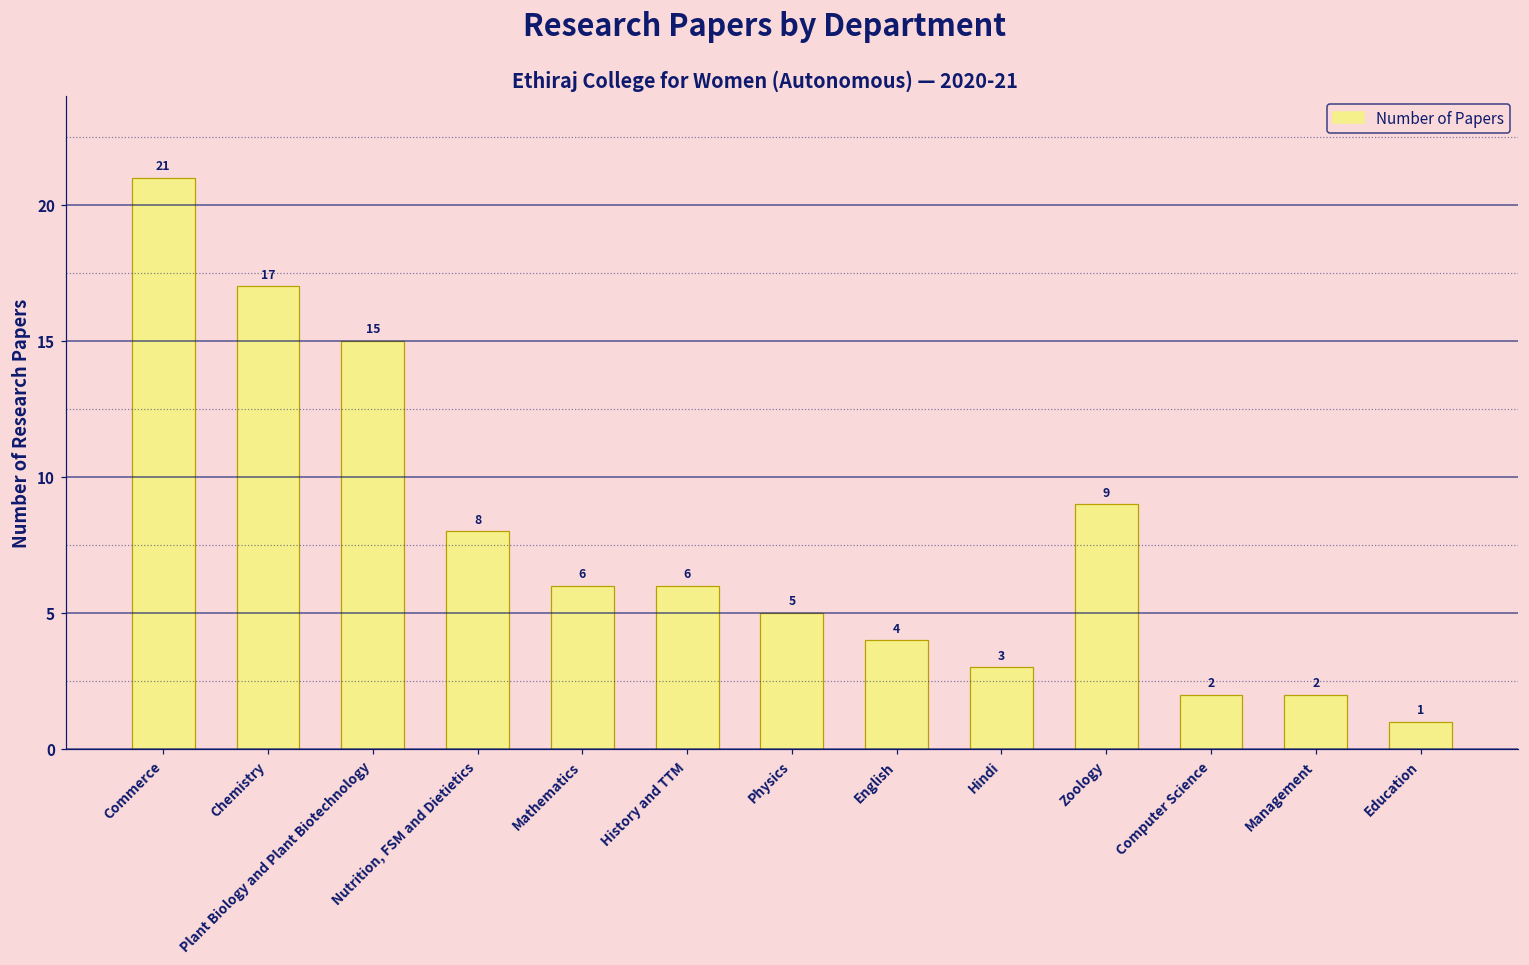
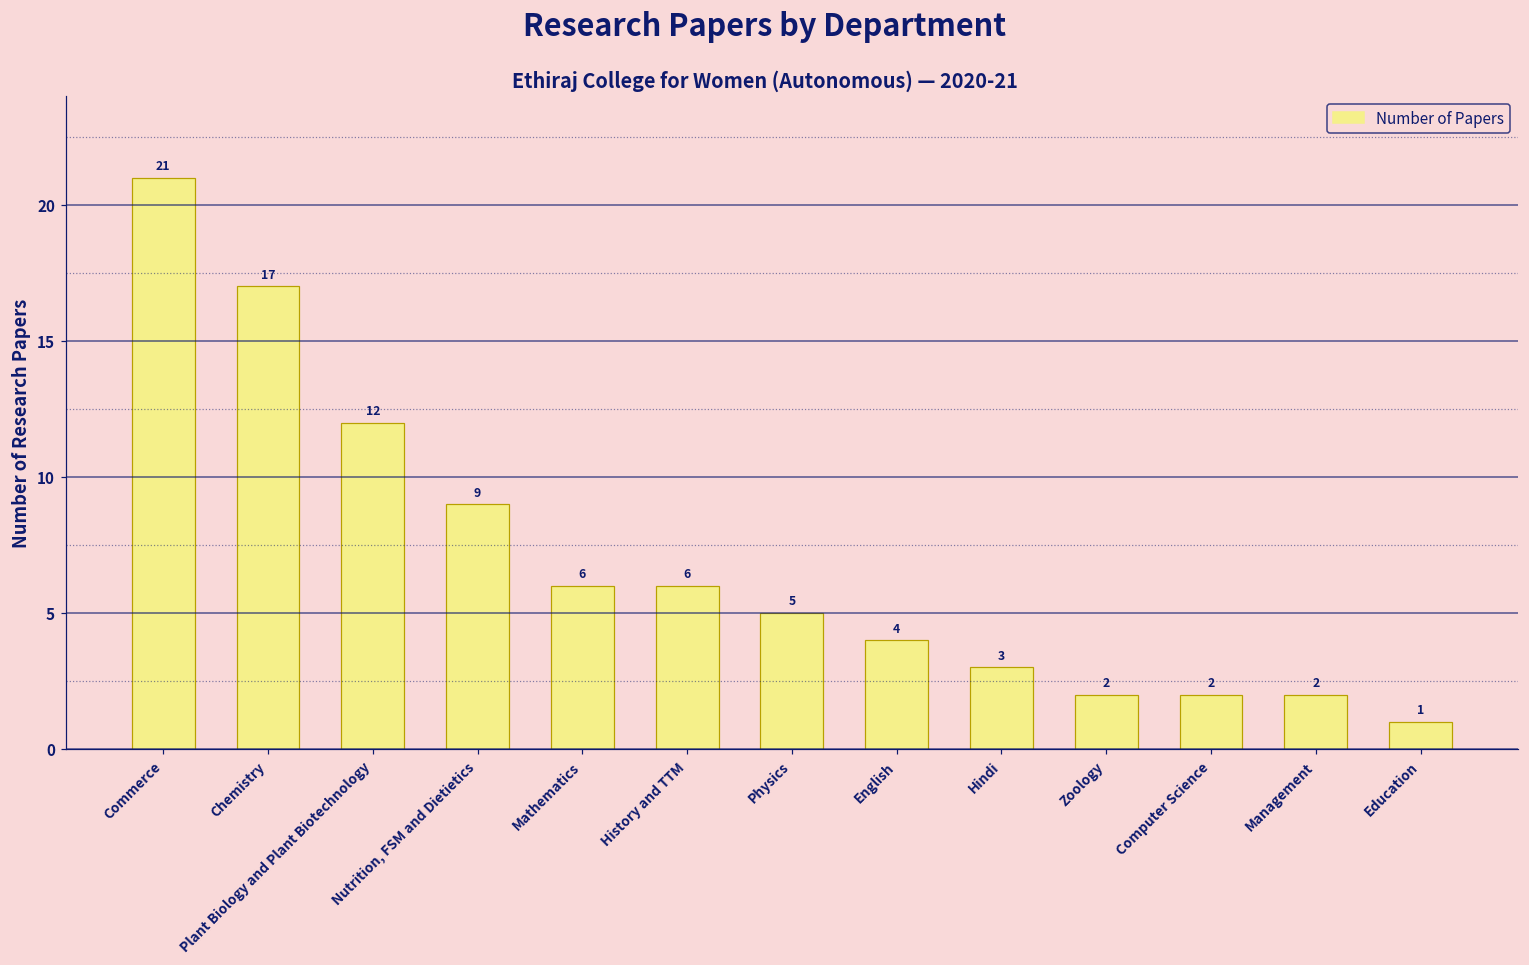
  {
    "Commerce": 21,
    "Chemistry": 17,
-   "Plant Biology and Plant Biotechnology": 15,
-   "Nutrition, FSM and Dietietics": 8,
+   "Plant Biology and Plant Biotechnology": 12,
+   "Nutrition, FSM and Dietietics": 9,
    "Mathematics": 6,
    "History and TTM": 6,
    "Physics": 5,
    "English": 4,
    "Hindi": 3,
-   "Zoology": 9,
+   "Zoology": 2,
    "Computer Science": 2,
    "Management": 2,
    "Education": 1
  }
